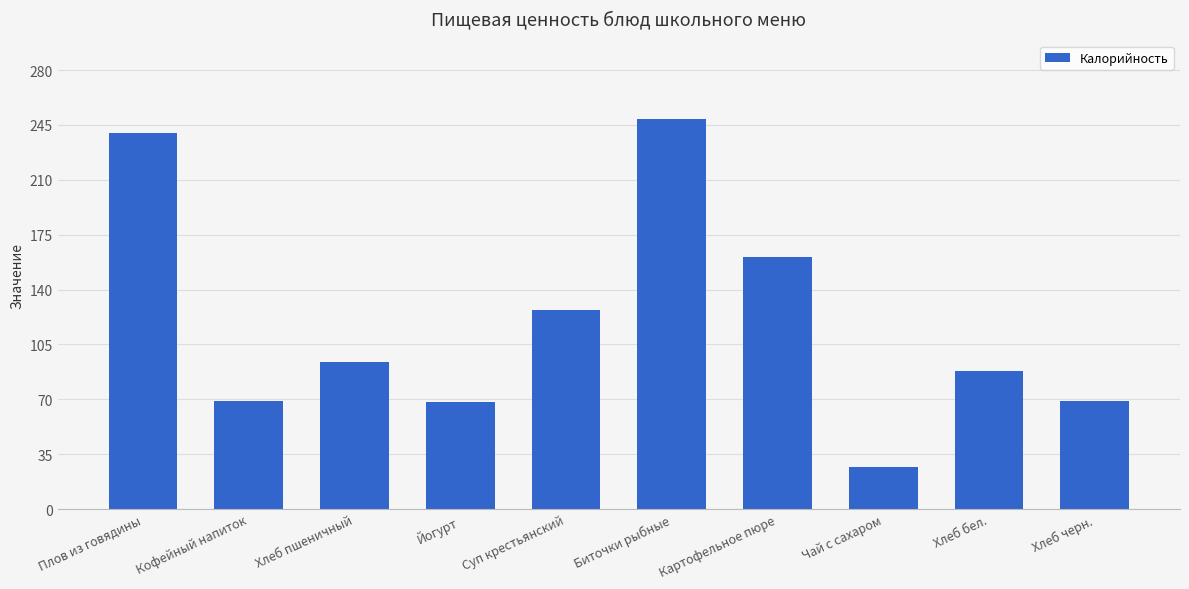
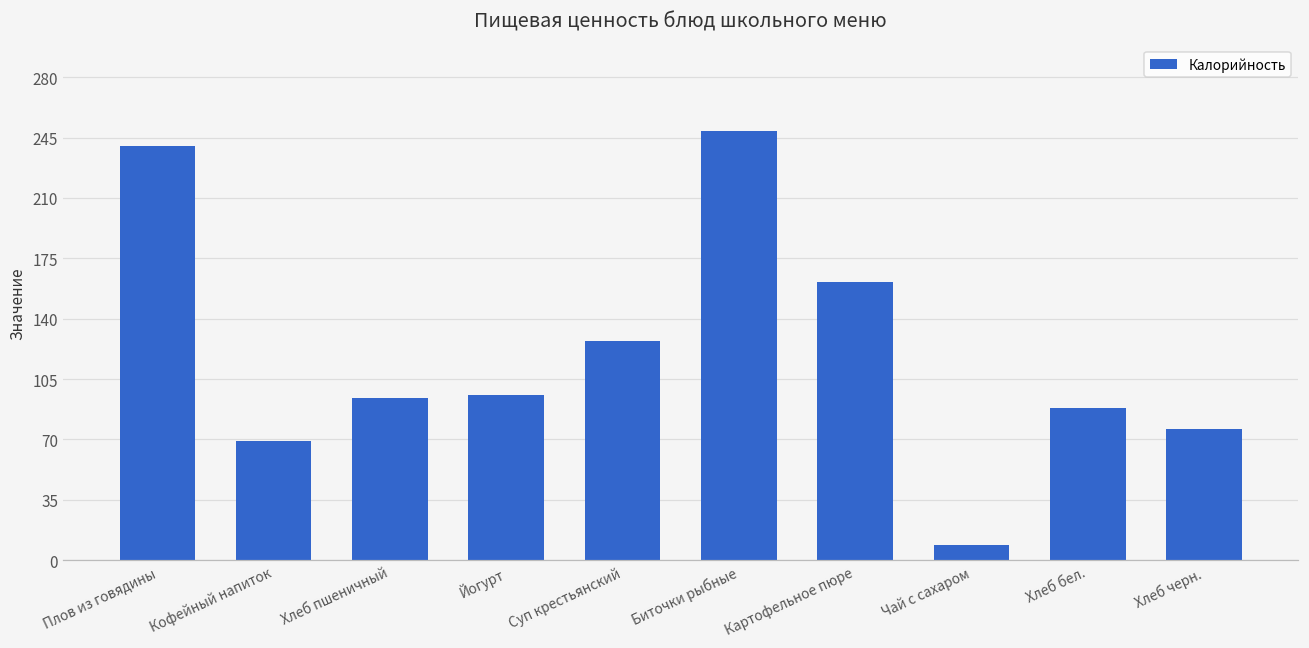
  {
    "Плов из говядины": 240,
    "Кофейный напиток": 69,
    "Хлеб пшеничный": 94,
-   "Йогурт": 68,
+   "Йогурт": 96,
    "Суп крестьянский": 127,
    "Биточки рыбные": 249,
    "Картофельное пюре": 161,
-   "Чай с сахаром": 27,
+   "Чай с сахаром": 9,
    "Хлеб бел.": 88,
-   "Хлеб черн.": 69
+   "Хлеб черн.": 76
  }
